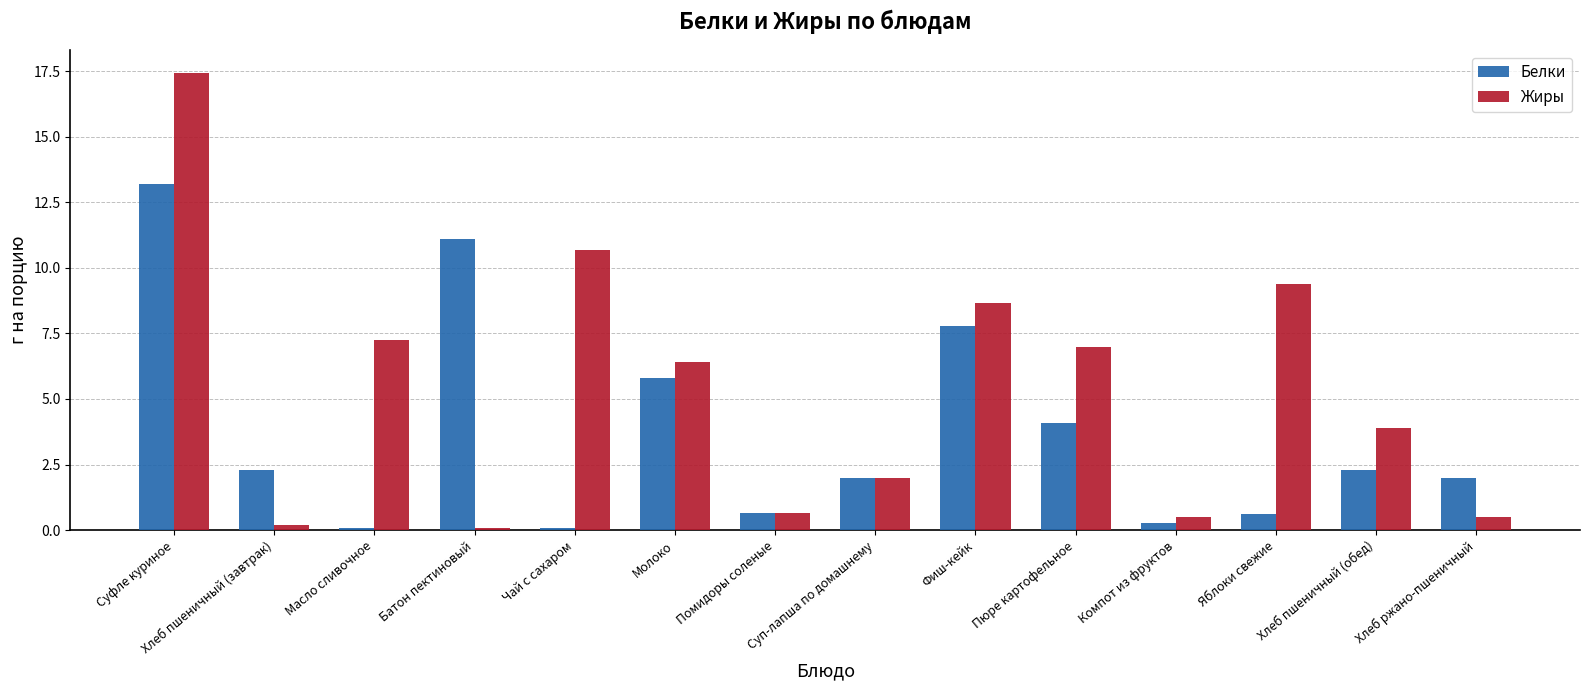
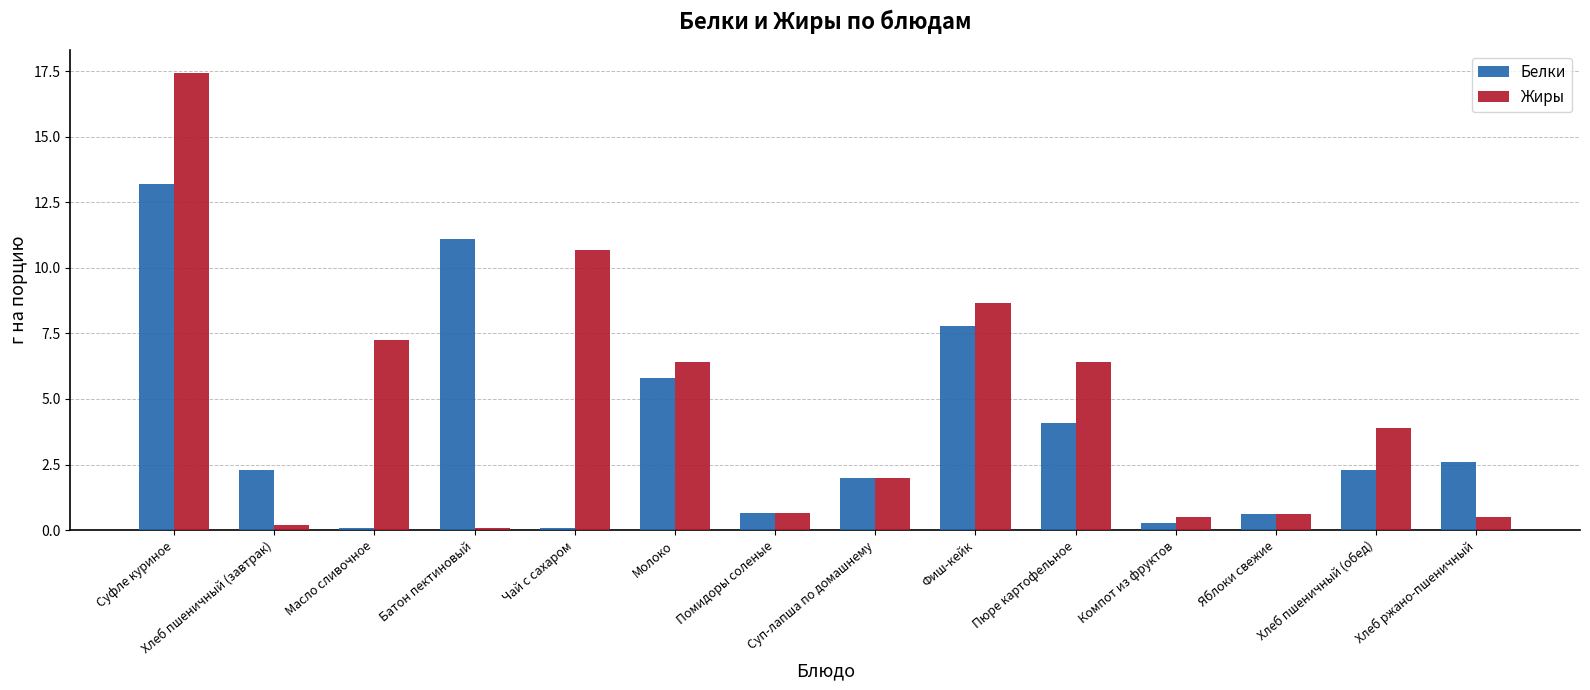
  {
    "Белки": {
      "Суфле куриное": 13.2,
      "Хлеб пшеничный (завтрак)": 2.3,
      "Батон пектиновый": 11.1,
      "Молоко": 5.8,
      "Помидоры соленые": 0.7,
      "Суп-лапша по домашнему": 2.0,
      "Фиш-кейк": 7.8,
      "Пюре картофельное": 4.1,
      "Компот из фруктов": 0.3,
      "Яблоки свежие": 0.6,
      "Хлеб пшеничный (обед)": 2.3,
-     "Хлеб ржано-пшеничный": 2.0
+     "Хлеб ржано-пшеничный": 2.6
    },
    "Жиры": {
      "Суфле куриное": 17.4,
      "Хлеб пшеничный (завтрак)": 0.2,
      "Масло сливочное": 7.3,
      "Чай с сахаром": 10.7,
      "Молоко": 6.4,
      "Помидоры соленые": 0.7,
      "Суп-лапша по домашнему": 2.0,
      "Фиш-кейк": 8.6,
-     "Пюре картофельное": 7.0,
+     "Пюре картофельное": 6.4,
      "Компот из фруктов": 0.5,
-     "Яблоки свежие": 9.4,
+     "Яблоки свежие": 0.6,
      "Хлеб пшеничный (обед)": 3.9,
      "Хлеб ржано-пшеничный": 0.5
    }
  }
